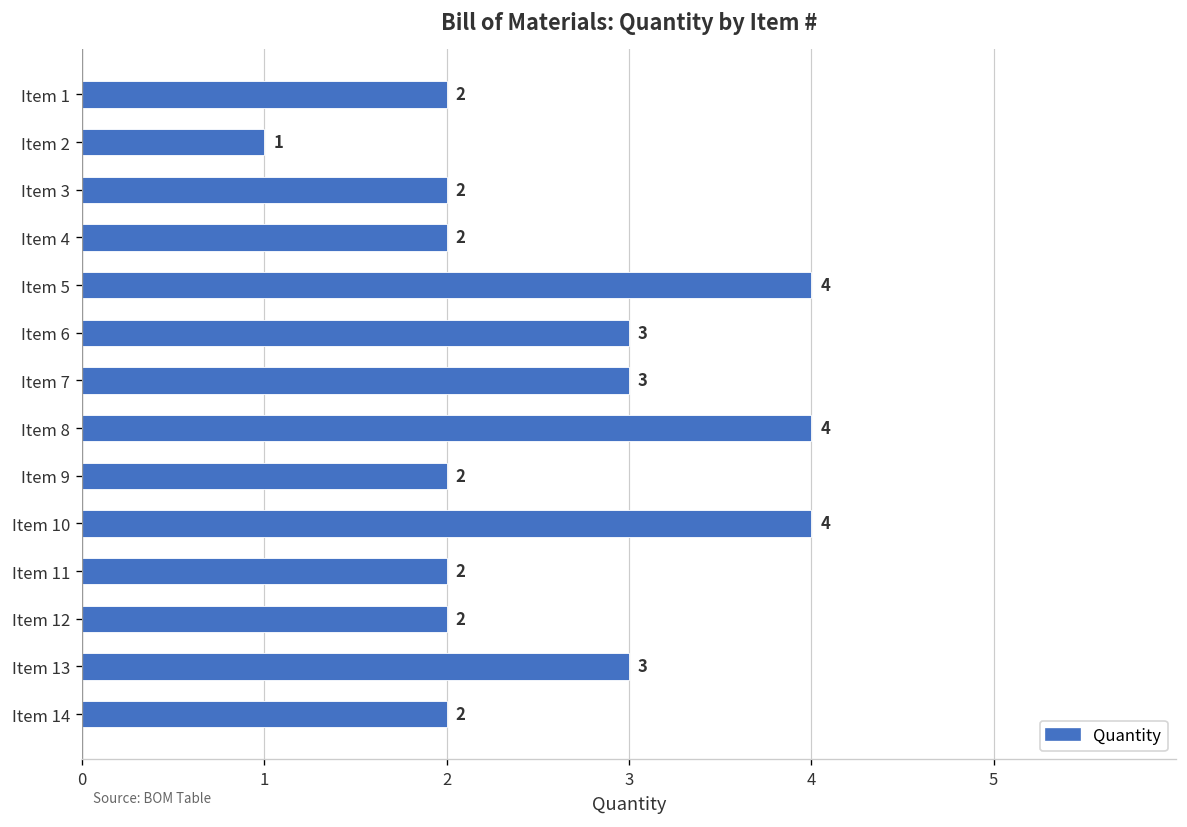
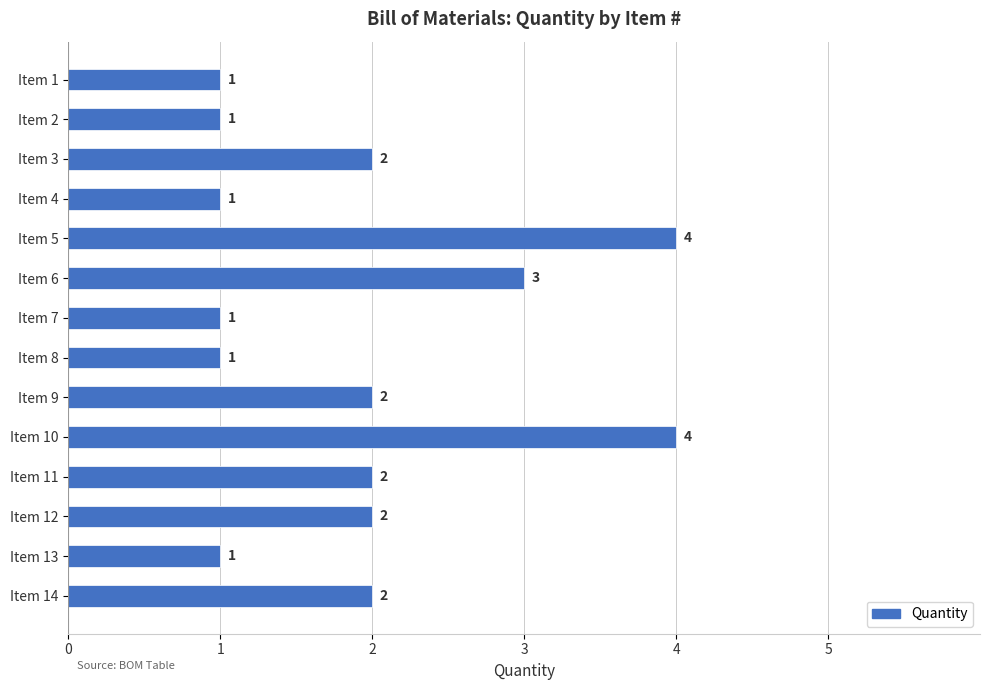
  {
-   "Item 1": 2,
+   "Item 1": 1,
    "Item 2": 1,
    "Item 3": 2,
-   "Item 4": 2,
+   "Item 4": 1,
    "Item 5": 4,
    "Item 6": 3,
-   "Item 7": 3,
-   "Item 8": 4,
+   "Item 7": 1,
+   "Item 8": 1,
    "Item 9": 2,
    "Item 10": 4,
    "Item 11": 2,
    "Item 12": 2,
-   "Item 13": 3,
+   "Item 13": 1,
    "Item 14": 2
  }
